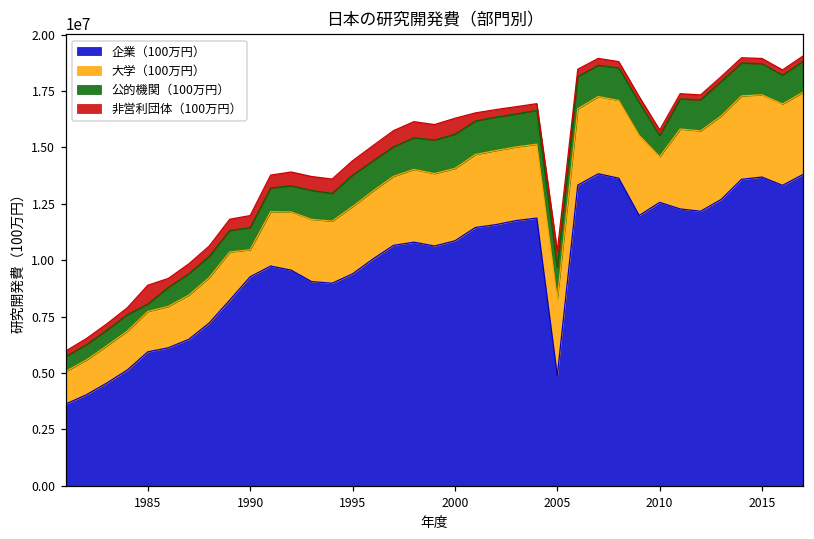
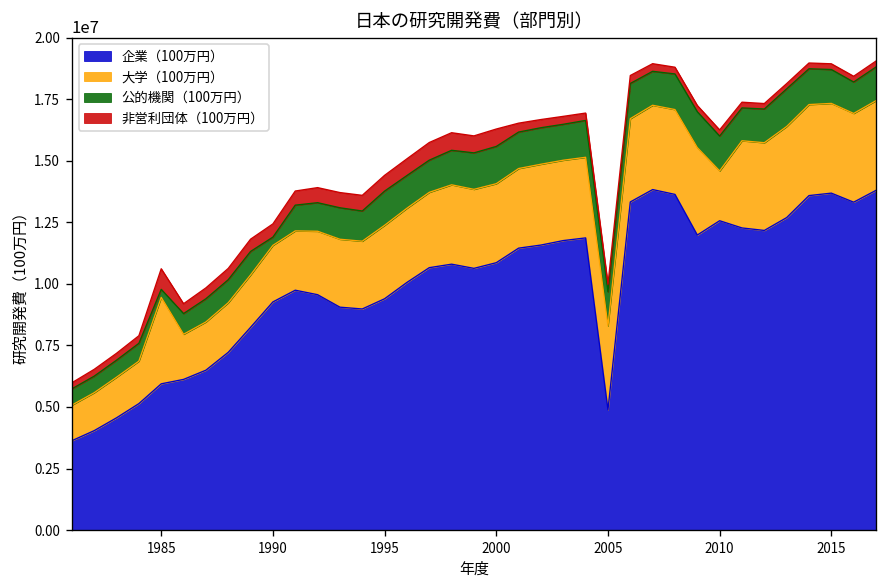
  {
    "企業（100万円）": {
      "1985": 5900000,
      "1990": 9300000,
      "1995": 9400000,
      "2000": 10900000,
      "2005": 4900000,
      "2010": 12600000,
      "2015": 13700000
    },
    "大学（100万円）": {
-     "1985": 1800000,
-     "1990": 1200000,
+     "1985": 3500000,
+     "1990": 2300000,
      "1995": 3000000,
      "2000": 3200000,
      "2005": 3400000,
      "2010": 2000000,
      "2015": 3600000
    },
    "公的機関（100万円）": {
      "1985": 300000,
-     "1990": 1000000,
+     "1990": 300000,
      "1995": 1400000,
      "2000": 1500000,
      "2005": 1400000,
-     "2010": 900000,
+     "2010": 1400000,
      "2015": 1400000
    },
    "非営利団体（100万円）": {
      "1985": 800000,
      "1990": 500000,
      "1995": 600000,
      "2000": 700000,
-     "2005": 700000,
+     "2005": 300000,
      "2010": 200000,
      "2015": 200000
    }
  }
